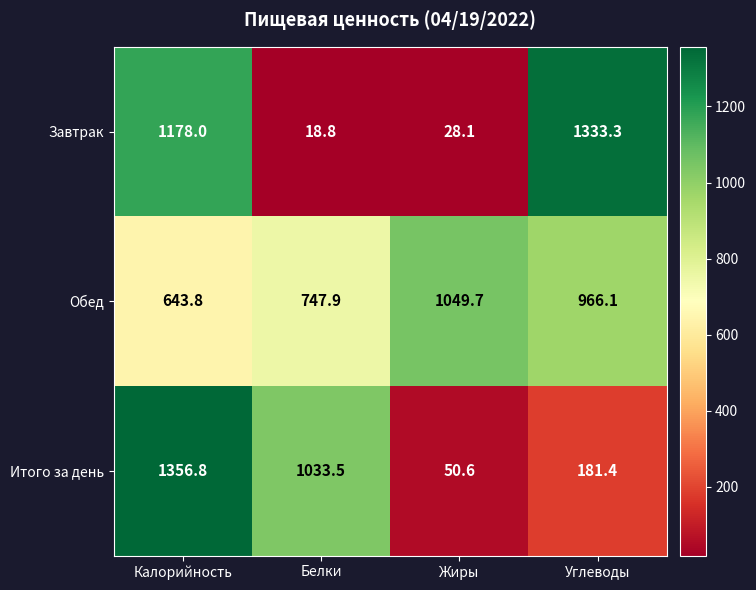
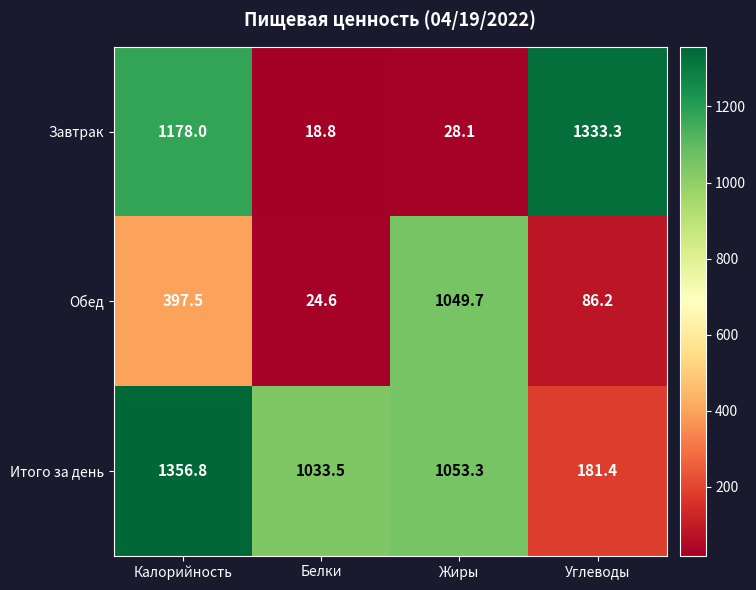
  {
    "Завтрак": {
      "Калорийность": 1178.0,
      "Белки": 18.8,
      "Жиры": 28.1,
      "Углеводы": 1333.3
    },
    "Обед": {
-     "Калорийность": 643.8,
-     "Белки": 747.9,
+     "Калорийность": 397.5,
+     "Белки": 24.6,
      "Жиры": 1049.7,
-     "Углеводы": 966.1
+     "Углеводы": 86.2
    },
    "Итого за день": {
      "Калорийность": 1356.8,
      "Белки": 1033.5,
-     "Жиры": 50.6,
+     "Жиры": 1053.3,
      "Углеводы": 181.4
    }
  }
